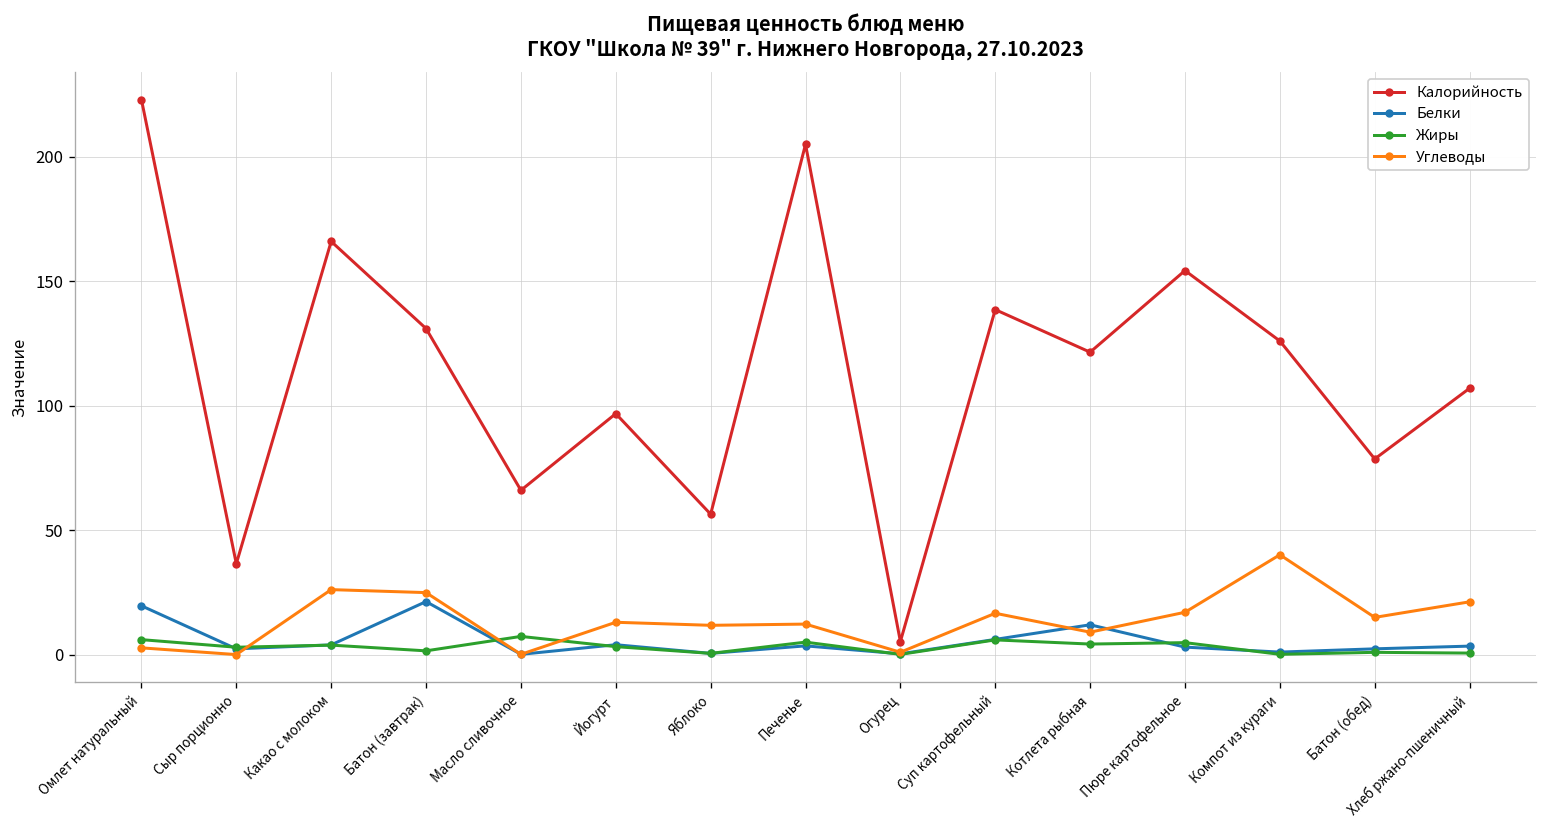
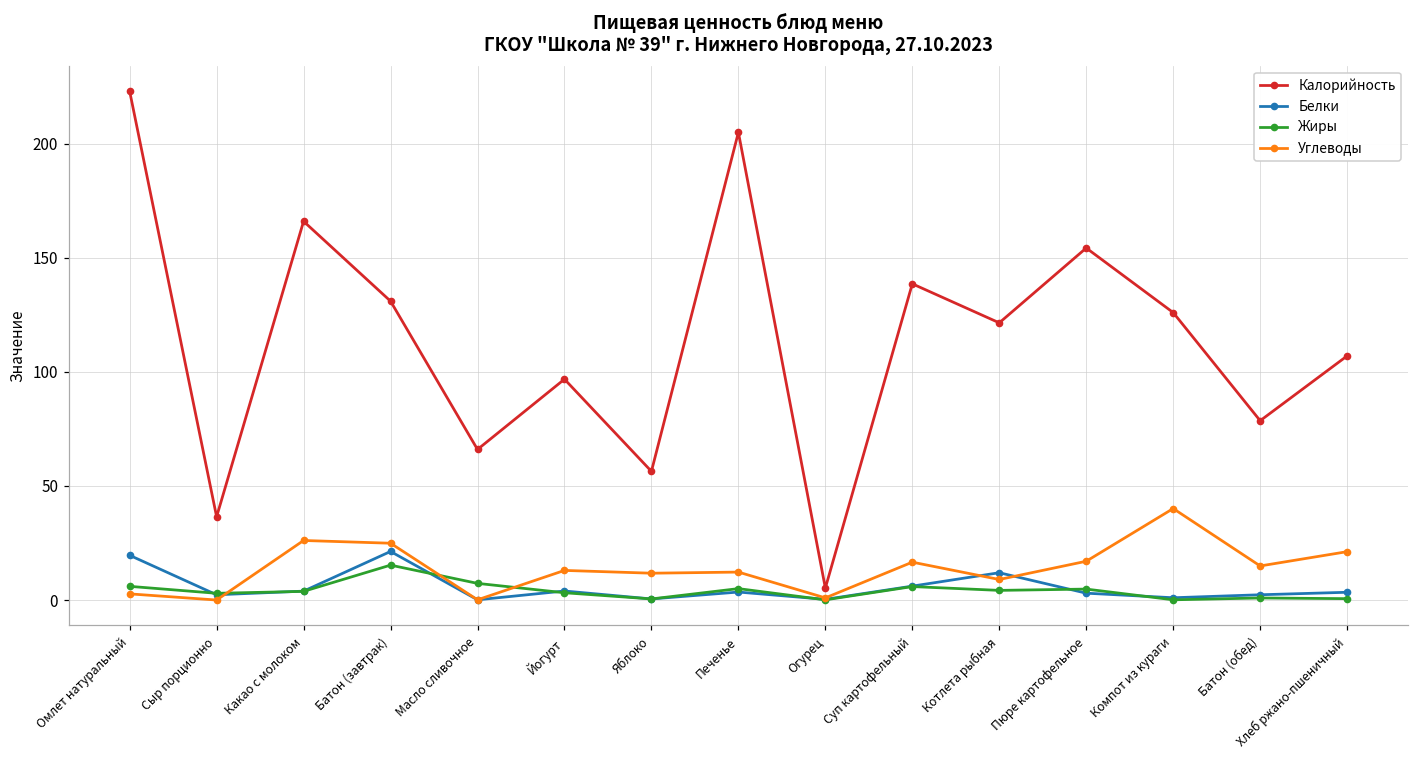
  {
    "Калорийность": {
      "Омлет натуральный": 223,
      "Сыр порционно": 37,
      "Какао с молоком": 166,
      "Батон (завтрак)": 131,
      "Масло сливочное": 66,
      "Йогурт": 97,
      "Яблоко": 56,
      "Печенье": 205,
      "Огурец": 5,
      "Суп картофельный": 139,
      "Котлета рыбная": 122,
      "Пюре картофельное": 154,
      "Компот из кураги": 126,
      "Батон (обед)": 79,
      "Хлеб ржано-пшеничный": 107
    },
    "Белки": {
      "Омлет натуральный": 20,
      "Батон (завтрак)": 21,
      "Печенье": 4,
      "Котлета рыбная": 12,
      "Пюре картофельное": 3,
      "Батон (обед)": 2,
      "Хлеб ржано-пшеничный": 3
    },
    "Жиры": {
      "Омлет натуральный": 6,
-     "Батон (завтрак)": 2,
+     "Батон (завтрак)": 15,
      "Масло сливочное": 7,
      "Печенье": 5,
      "Котлета рыбная": 4,
      "Пюре картофельное": 5,
      "Батон (обед)": 1,
      "Хлеб ржано-пшеничный": 1
    },
    "Углеводы": {
      "Омлет натуральный": 3,
      "Сыр порционно": 0,
      "Какао с молоком": 26,
      "Батон (завтрак)": 25,
      "Йогурт": 13,
      "Яблоко": 12,
      "Печенье": 12,
      "Суп картофельный": 17,
      "Котлета рыбная": 9,
      "Пюре картофельное": 17,
      "Компот из кураги": 40,
      "Батон (обед)": 15,
      "Хлеб ржано-пшеничный": 21
    }
  }
